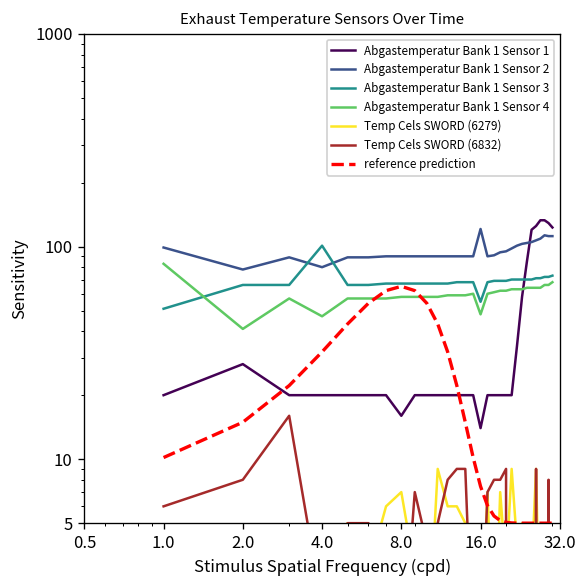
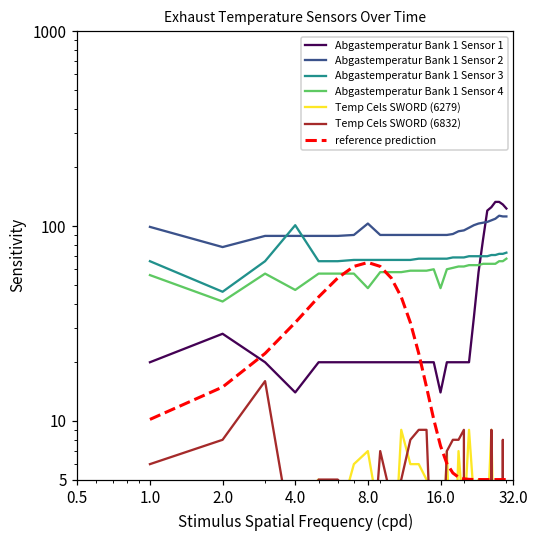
  {
    "Abgastemperatur Bank 1 Sensor 1": {
      "1.0": 20,
      "2.0": 28,
-     "4.0": 20,
-     "8.0": 16,
+     "4.0": 14,
+     "8.0": 20,
      "16.0": 14
    },
    "Abgastemperatur Bank 1 Sensor 2": {
      "1.0": 100,
      "2.0": 80,
-     "4.0": 80,
-     "8.0": 90,
-     "16.0": 120
+     "4.0": 90,
+     "8.0": 100,
+     "16.0": 90
    },
    "Abgastemperatur Bank 1 Sensor 3": {
-     "1.0": 51,
-     "2.0": 66,
+     "1.0": 66,
+     "2.0": 46,
      "4.0": 100,
-     "16.0": 55
+     "16.0": 68
    },
    "Abgastemperatur Bank 1 Sensor 4": {
-     "1.0": 80,
+     "1.0": 56,
      "2.0": 41,
      "4.0": 47,
-     "8.0": 58,
+     "8.0": 48,
      "16.0": 48
    },
    "Temp Cels SWORD (6279)": {
      "8.0": 7
    },
    "Temp Cels SWORD (6832)": {
      "1.0": 6,
      "2.0": 8
    },
    "reference prediction": {
      "1.0": 10,
      "2.0": 15,
      "4.0": 32,
      "16.0": 7.4
    }
  }
